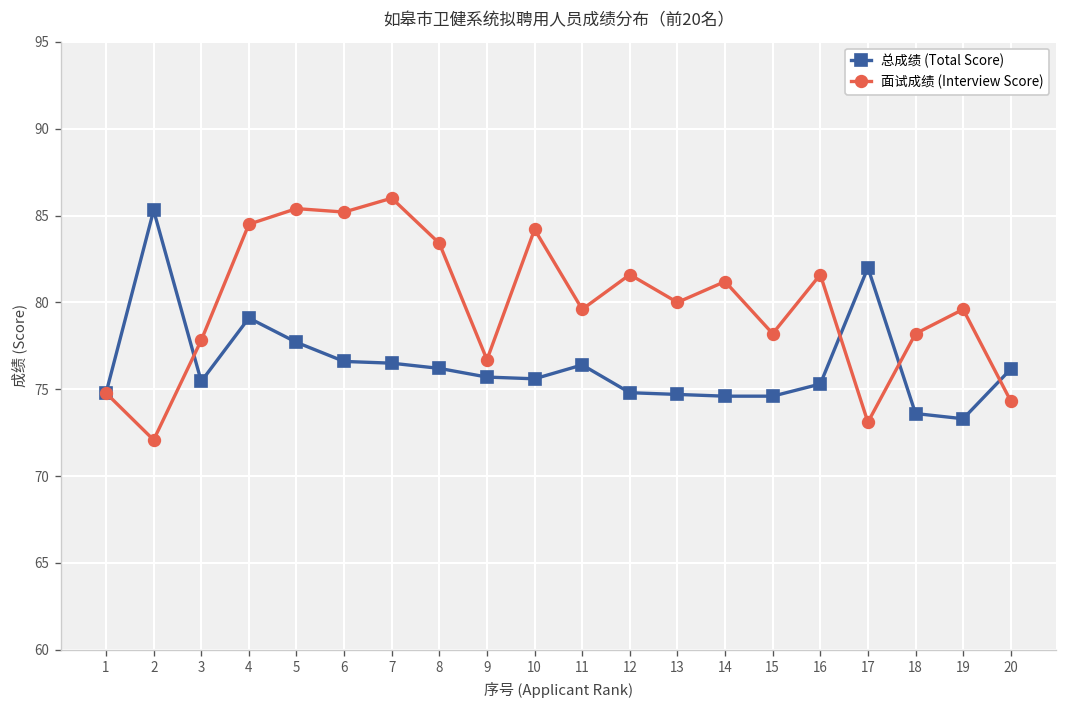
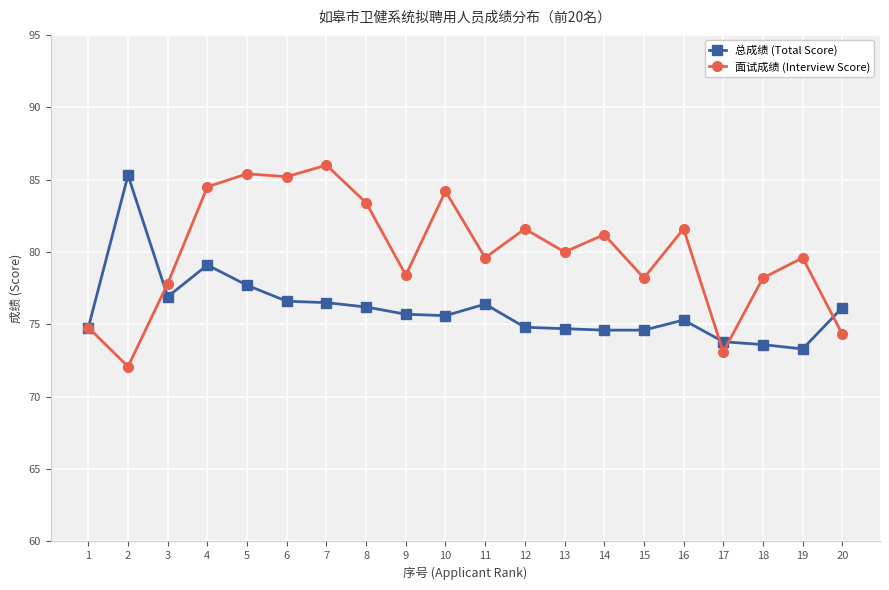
  {
    "总成绩 (Total Score)": {
      "2": 85.3,
-     "3": 75.5,
+     "3": 76.9,
      "4": 79.1,
      "5": 77.7,
      "6": 76.6,
      "7": 76.5,
      "8": 76.2,
      "9": 75.7,
      "10": 75.6,
      "11": 76.4,
      "12": 74.8,
      "13": 74.7,
      "14": 74.6,
      "15": 74.6,
      "16": 75.3,
-     "17": 82.0,
+     "17": 73.8,
      "18": 73.6,
      "19": 73.3,
      "20": 76.2
    },
    "面试成绩 (Interview Score)": {
      "2": 72.1,
      "3": 77.8,
      "4": 84.5,
      "5": 85.4,
      "6": 85.2,
      "7": 86.0,
      "8": 83.4,
-     "9": 76.7,
+     "9": 78.4,
      "10": 84.2,
      "11": 79.6,
      "12": 81.6,
      "13": 80.0,
      "14": 81.2,
      "15": 78.2,
      "16": 81.6,
      "17": 73.1,
      "18": 78.2,
      "19": 79.6,
      "20": 74.3
    }
  }
